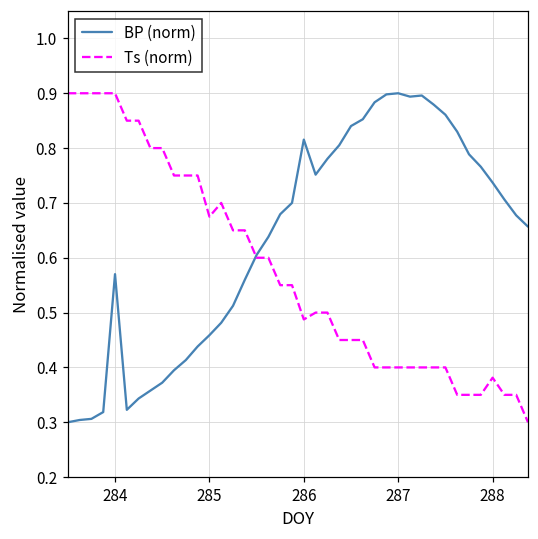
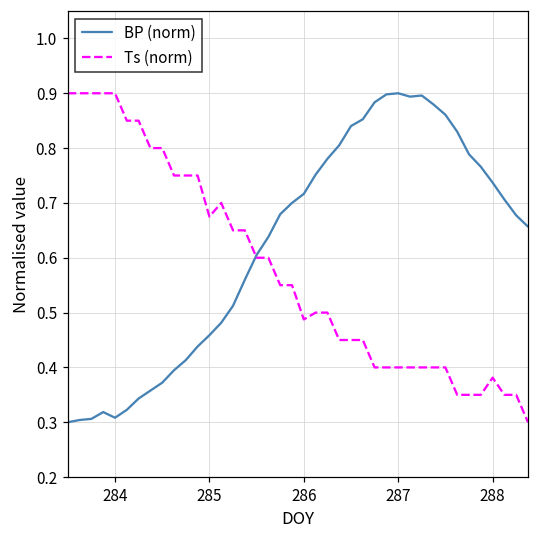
  {
    "BP (norm)": {
-     "284": 0.57,
+     "284": 0.31,
      "285": 0.46,
-     "286": 0.82,
+     "286": 0.72,
      "287": 0.90,
      "288": 0.74
    },
    "Ts (norm)": {
      "284": 0.90,
      "285": 0.67,
      "286": 0.49,
      "287": 0.40,
      "288": 0.38
    }
  }
